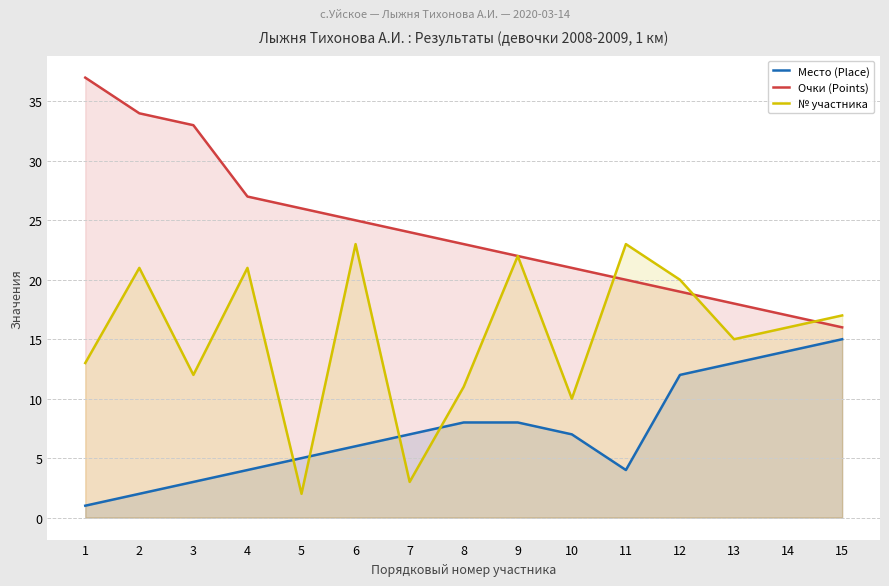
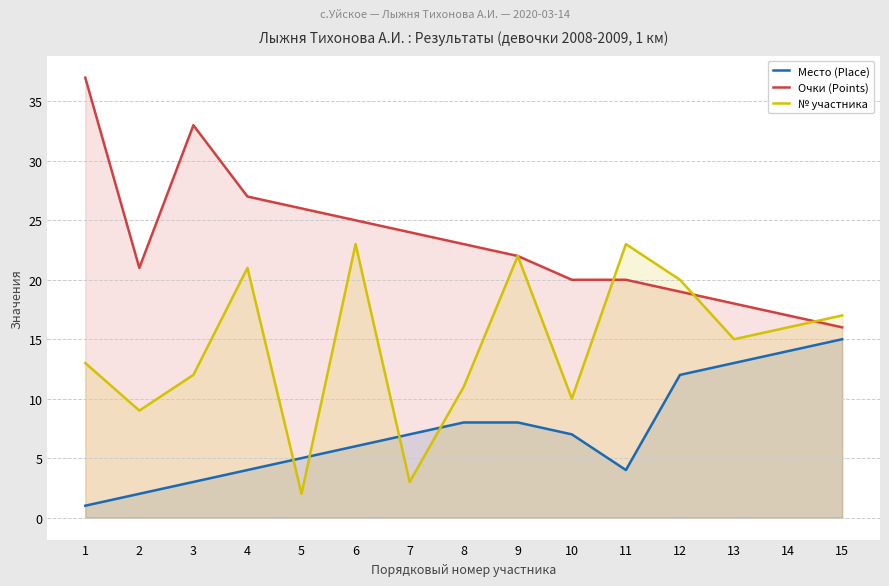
  {
    "Место (Place)": {
      "1": 1,
      "2": 2,
      "3": 3,
      "4": 4,
      "5": 5,
      "6": 6,
      "7": 7,
      "8": 8,
      "9": 8,
      "10": 7,
      "11": 4,
      "12": 12,
      "13": 13,
      "14": 14,
      "15": 15
    },
    "Очки (Points)": {
      "1": 37,
-     "2": 34,
+     "2": 21,
      "3": 33,
      "4": 27,
      "5": 26,
      "6": 25,
      "7": 24,
      "8": 23,
-     "10": 21,
+     "10": 20,
      "11": 20,
      "12": 19,
      "13": 18,
      "14": 17,
      "15": 16
    },
    "№ участника": {
      "1": 13,
-     "2": 21,
+     "2": 9,
      "3": 12,
      "4": 21,
      "5": 2,
      "6": 23,
      "7": 3,
      "8": 11,
      "10": 10,
      "11": 23,
      "12": 20,
      "13": 15,
      "14": 16,
      "15": 17
    }
  }
